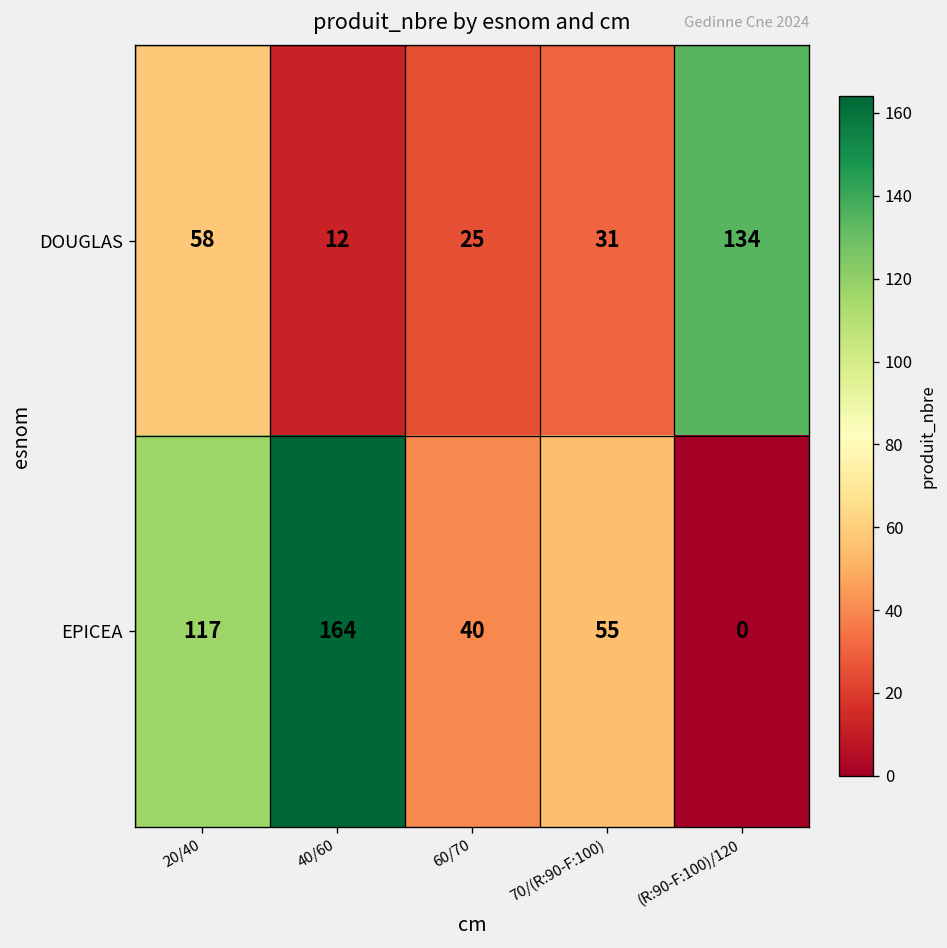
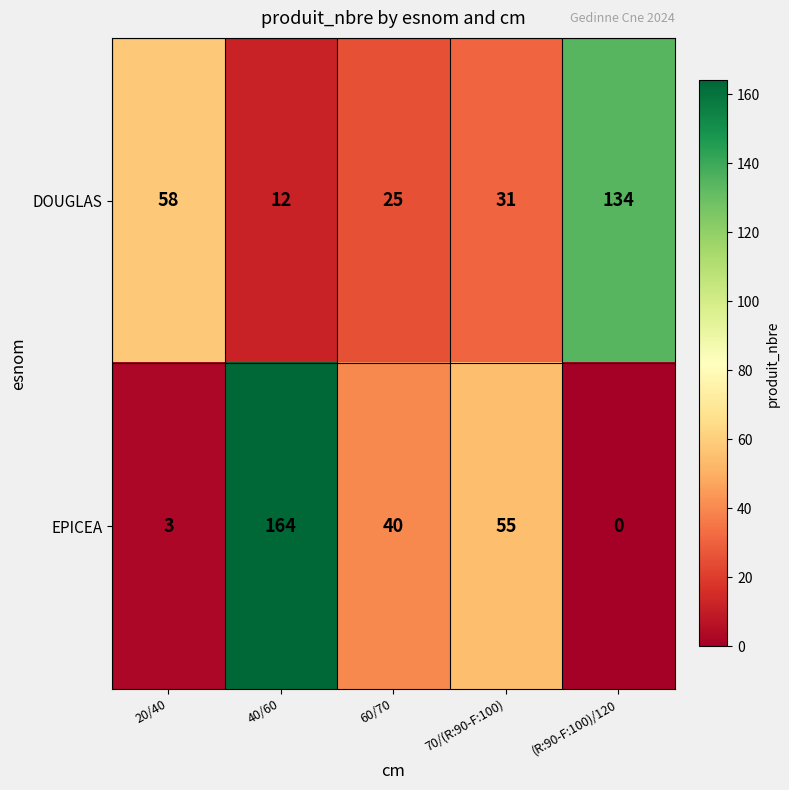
  {
    "DOUGLAS": {
      "20/40": 58,
      "40/60": 12,
      "60/70": 25,
      "70/(R:90-F:100)": 31,
      "(R:90-F:100)/120": 134
    },
    "EPICEA": {
-     "20/40": 117,
+     "20/40": 3,
      "40/60": 164,
      "60/70": 40,
      "70/(R:90-F:100)": 55,
      "(R:90-F:100)/120": 0
    }
  }
